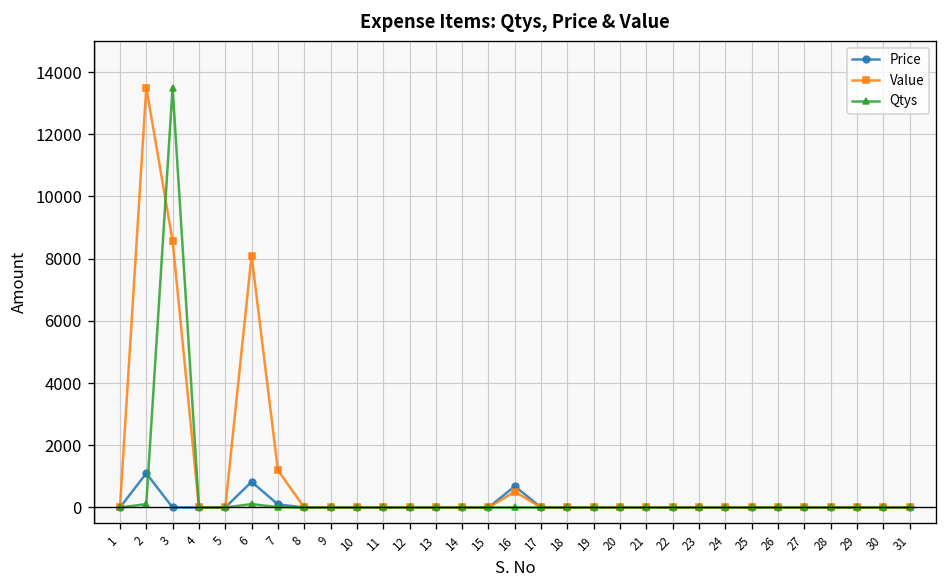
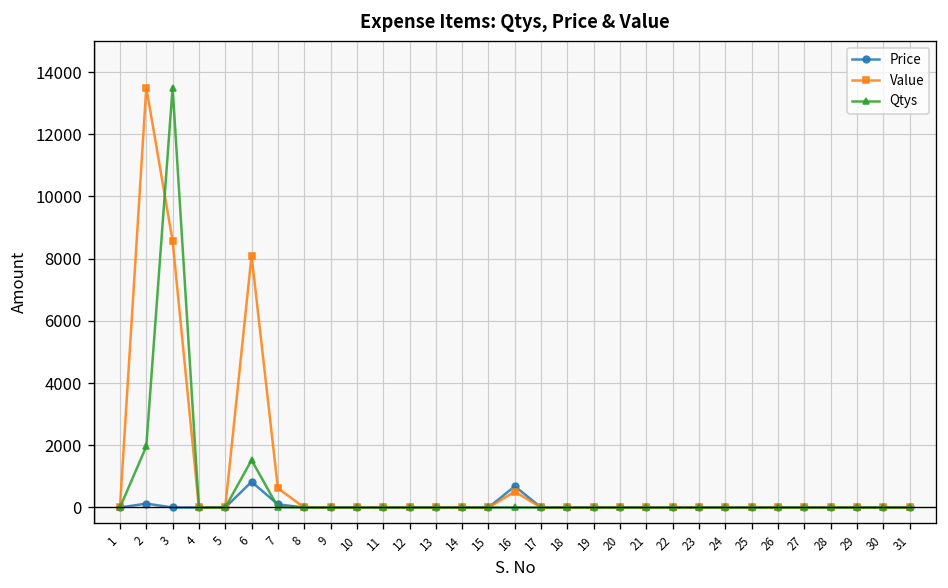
  {
    "Price": {
-     "2": 1100,
+     "2": 100,
      "3": 0,
      "6": 800,
      "16": 700
    },
    "Value": {
      "2": 13500,
      "3": 8600,
      "6": 8100,
-     "7": 1200,
+     "7": 600,
      "16": 500
    },
    "Qtys": {
-     "2": 100,
+     "2": 2000,
      "3": 13500,
-     "6": 100,
+     "6": 1500,
      "16": 0
    }
  }
